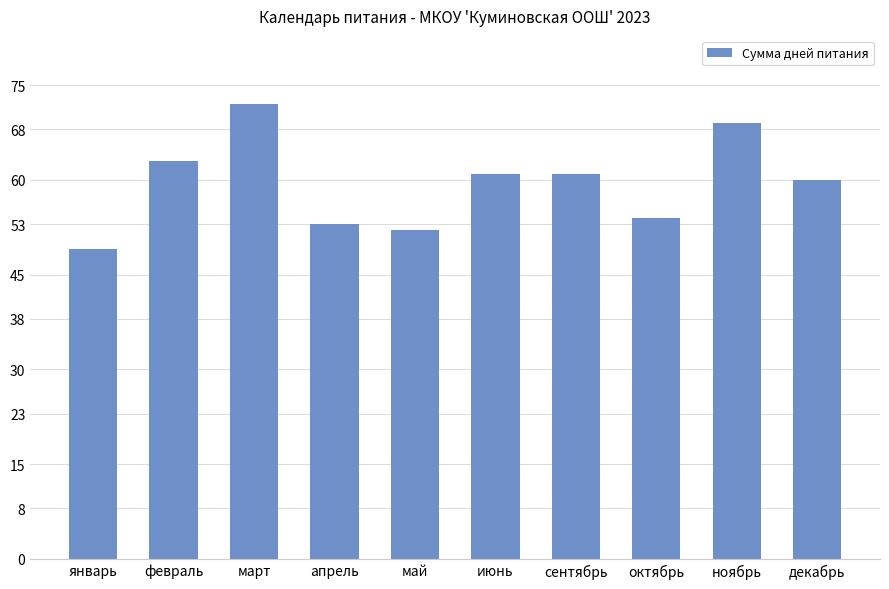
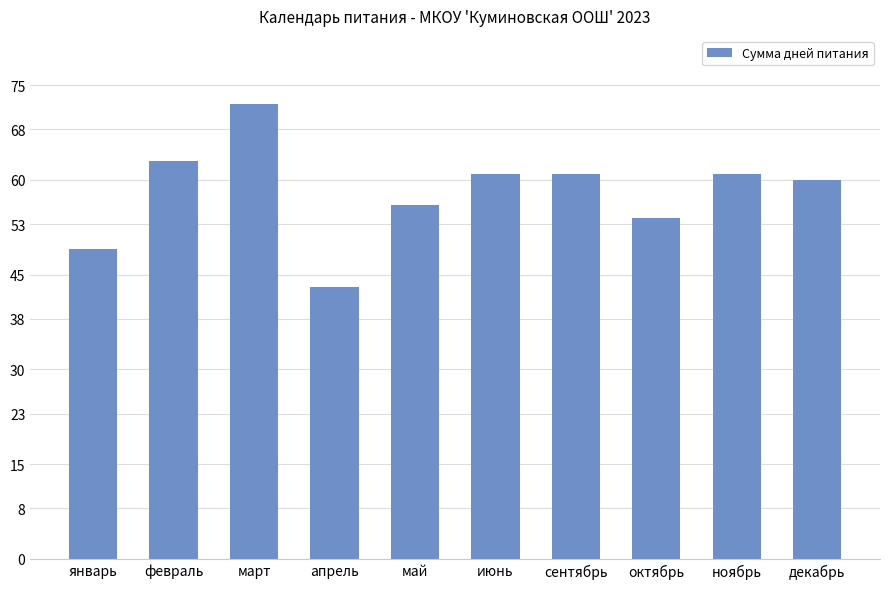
  {
    "январь": 49,
    "февраль": 63,
    "март": 72,
-   "апрель": 53,
-   "май": 52,
+   "апрель": 43,
+   "май": 56,
    "июнь": 61,
    "сентябрь": 61,
    "октябрь": 54,
-   "ноябрь": 69,
+   "ноябрь": 61,
    "декабрь": 60
  }
